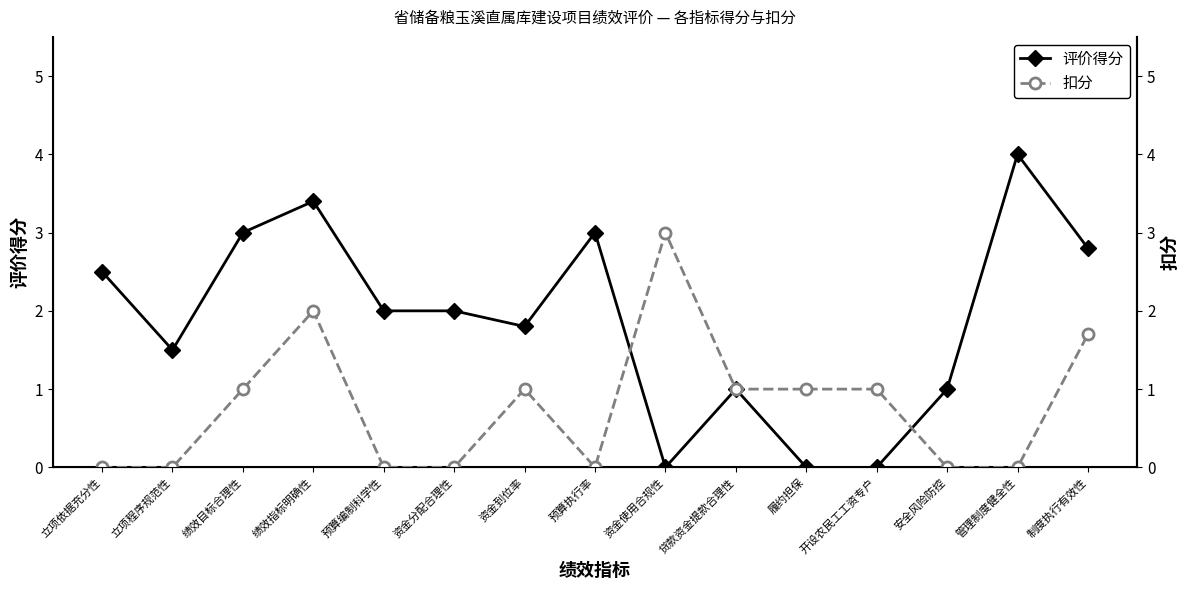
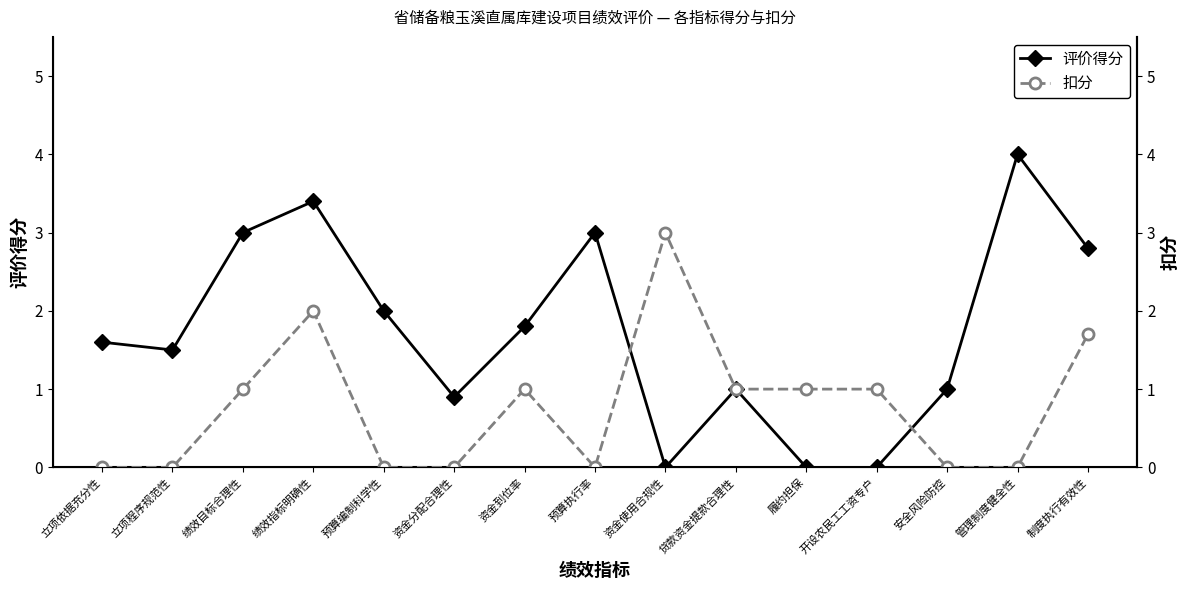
  {
    "评价得分": {
-     "立项依据充分性": 2.5,
+     "立项依据充分性": 1.6,
      "立项程序规范性": 1.5,
      "绩效目标合理性": 3.0,
      "绩效指标明确性": 3.4,
      "预算编制科学性": 2.0,
-     "资金分配合理性": 2.0,
+     "资金分配合理性": 0.9,
      "资金到位率": 1.8,
      "预算执行率": 3.0,
      "资金使用合规性": 0.0,
      "贷款资金提款合理性": 1.0,
      "履约担保": 0.0,
      "开设农民工工资专户": 0.0,
      "安全风险防控": 1.0,
      "管理制度健全性": 4.0,
      "制度执行有效性": 2.8
    },
    "扣分": {
      "立项依据充分性": 0.0,
      "立项程序规范性": 0.0,
      "绩效目标合理性": 1.0,
      "绩效指标明确性": 2.0,
      "预算编制科学性": 0.0,
      "资金分配合理性": 0.0,
      "资金到位率": 1.0,
      "预算执行率": 0.0,
      "资金使用合规性": 3.0,
      "贷款资金提款合理性": 1.0,
      "履约担保": 1.0,
      "开设农民工工资专户": 1.0,
      "安全风险防控": 0.0,
      "管理制度健全性": 0.0,
      "制度执行有效性": 1.7
    }
  }
